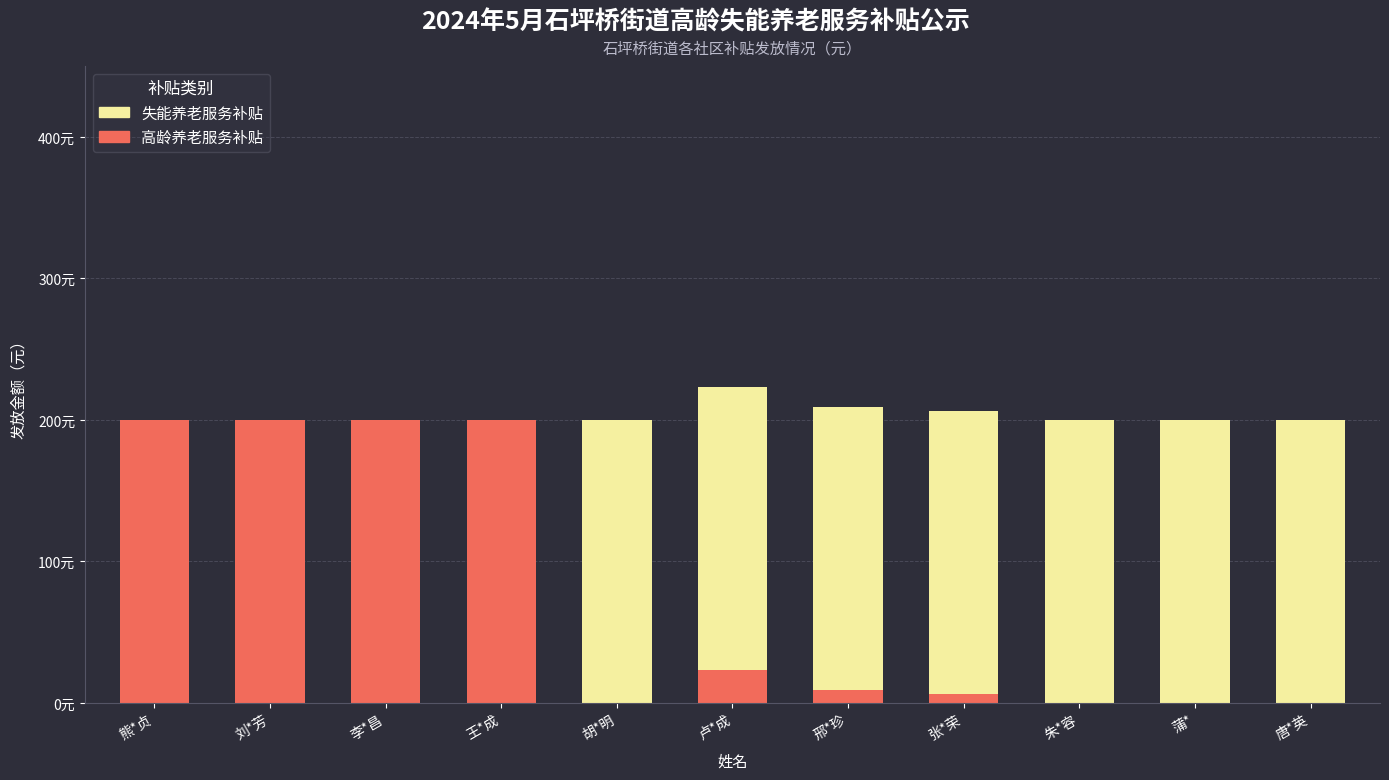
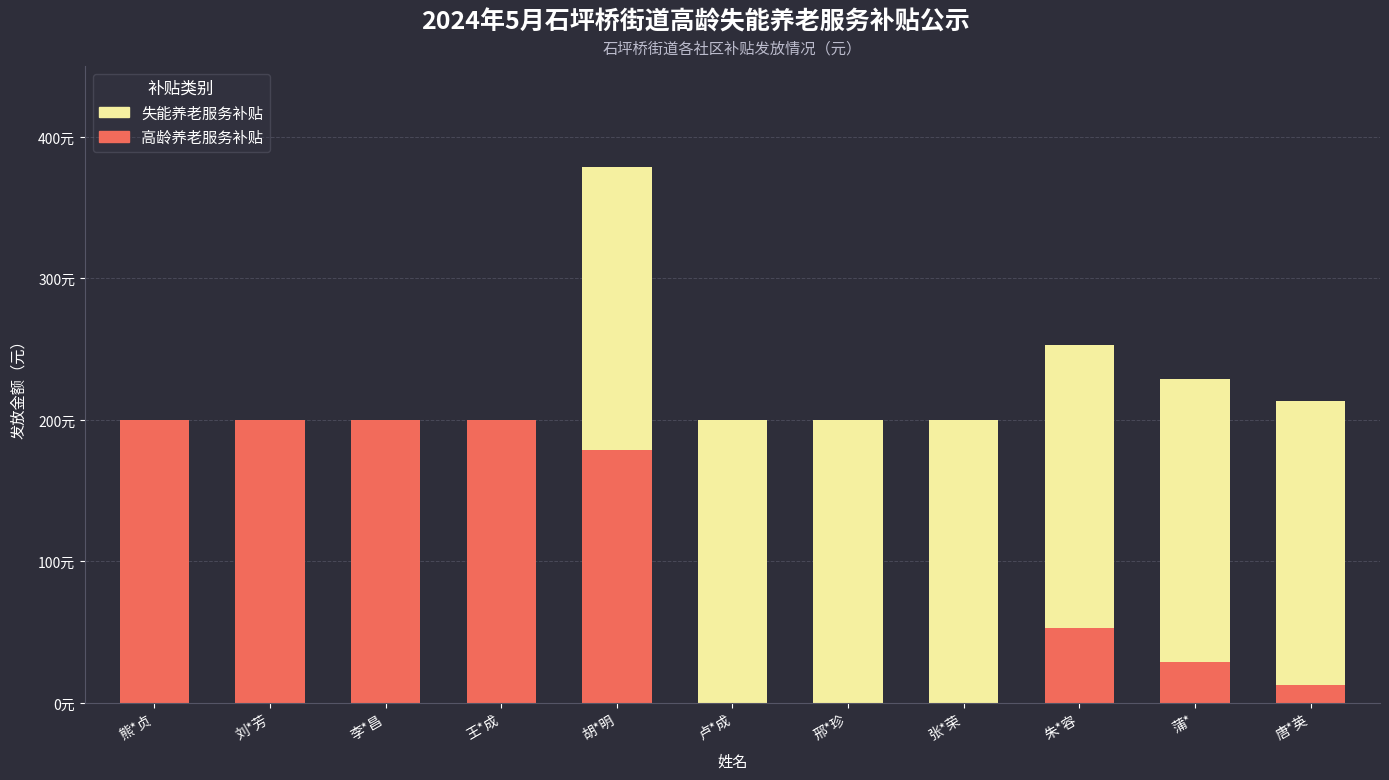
  {
    "高龄养老服务补贴": {
      "熊*贞": "200元",
      "刘*芳": "200元",
      "李*昌": "200元",
      "王*成": "200元",
-     "胡*明": "0元",
-     "卢*成": "23元",
-     "邢*珍": "9元",
-     "张*荣": "6元",
-     "朱*容": "0元",
-     "蒲*": "0元",
-     "唐*英": "0元"
+     "胡*明": "179元",
+     "卢*成": "0元",
+     "邢*珍": "0元",
+     "张*荣": "0元",
+     "朱*容": "53元",
+     "蒲*": "29元",
+     "唐*英": "13元"
    },
    "失能养老服务补贴": {
      "熊*贞": "0元",
      "刘*芳": "0元",
      "李*昌": "0元",
      "王*成": "0元",
      "胡*明": "200元",
      "卢*成": "200元",
      "邢*珍": "200元",
      "张*荣": "200元",
      "朱*容": "200元",
      "蒲*": "200元",
      "唐*英": "200元"
    }
  }
